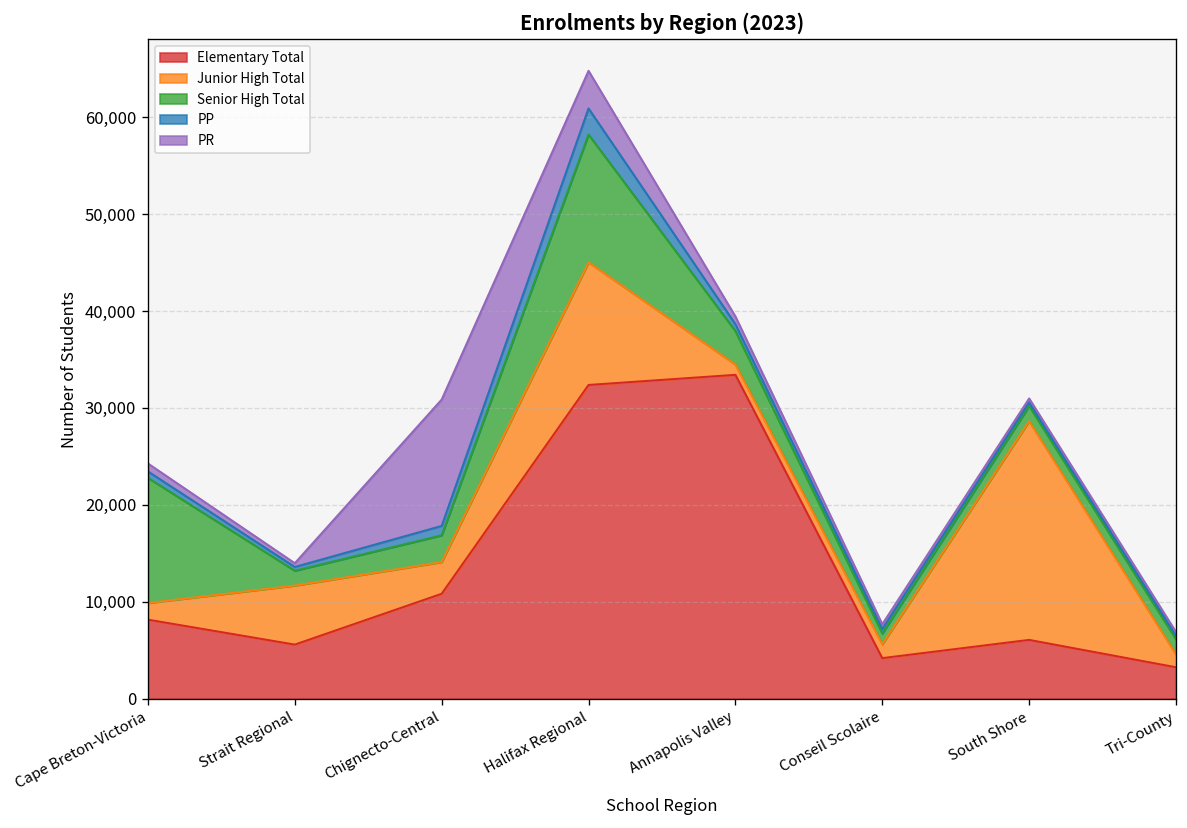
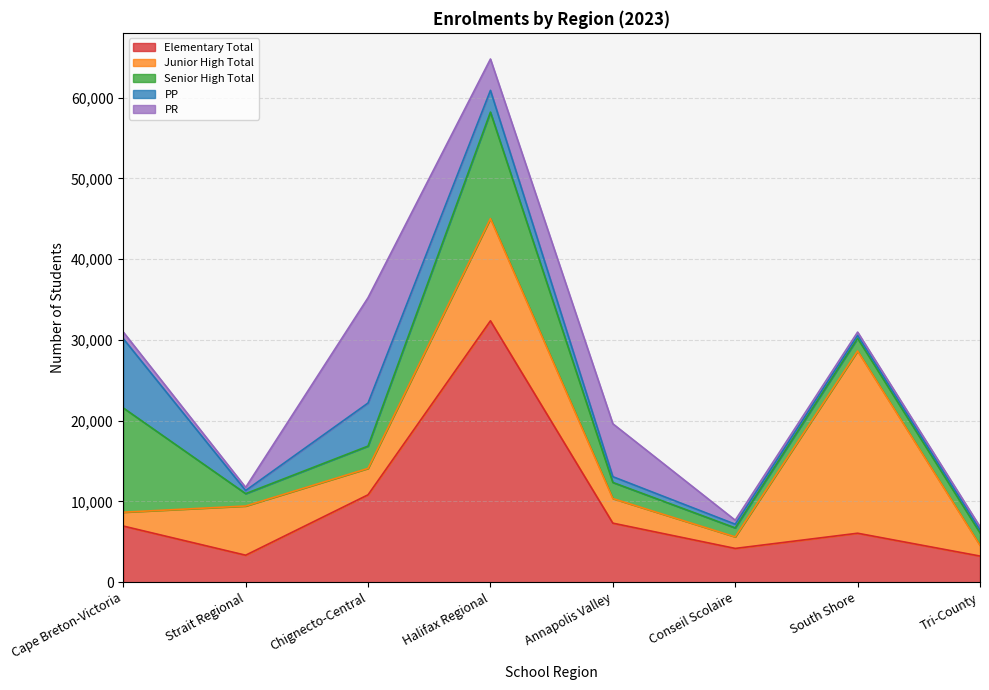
  {
    "Elementary Total": {
-     "Cape Breton-Victoria": "8,000",
-     "Strait Regional": "6,000",
+     "Cape Breton-Victoria": "7,000",
+     "Strait Regional": "3,000",
      "Chignecto-Central": "11,000",
      "Halifax Regional": "32,000",
-     "Annapolis Valley": "33,000",
+     "Annapolis Valley": "7,000",
      "Conseil Scolaire": "4,000",
      "South Shore": "6,000",
      "Tri-County": "3,000"
    },
    "Junior High Total": {
      "Cape Breton-Victoria": "2,000",
      "Strait Regional": "6,000",
      "Chignecto-Central": "3,000",
      "Halifax Regional": "13,000",
-     "Annapolis Valley": "1,000",
+     "Annapolis Valley": "3,000",
      "Conseil Scolaire": "1,000",
      "South Shore": "23,000",
      "Tri-County": "1,000"
    },
    "Senior High Total": {
      "Cape Breton-Victoria": "13,000",
      "Strait Regional": "2,000",
      "Chignecto-Central": "3,000",
      "Halifax Regional": "13,000",
-     "Annapolis Valley": "3,000",
+     "Annapolis Valley": "2,000",
      "Conseil Scolaire": "1,000",
      "South Shore": "2,000",
      "Tri-County": "2,000"
    },
    "PP": {
-     "Cape Breton-Victoria": "1,000",
+     "Cape Breton-Victoria": "9,000",
      "Strait Regional": "0",
-     "Chignecto-Central": "1,000",
+     "Chignecto-Central": "5,000",
      "Halifax Regional": "3,000",
      "Annapolis Valley": "1,000",
      "Conseil Scolaire": "0",
      "South Shore": "0",
      "Tri-County": "0"
    },
    "PR": {
      "Cape Breton-Victoria": "1,000",
      "Strait Regional": "0",
      "Chignecto-Central": "13,000",
      "Halifax Regional": "4,000",
-     "Annapolis Valley": "1,000",
+     "Annapolis Valley": "7,000",
      "Conseil Scolaire": "0",
      "South Shore": "0",
      "Tri-County": "0"
    }
  }
